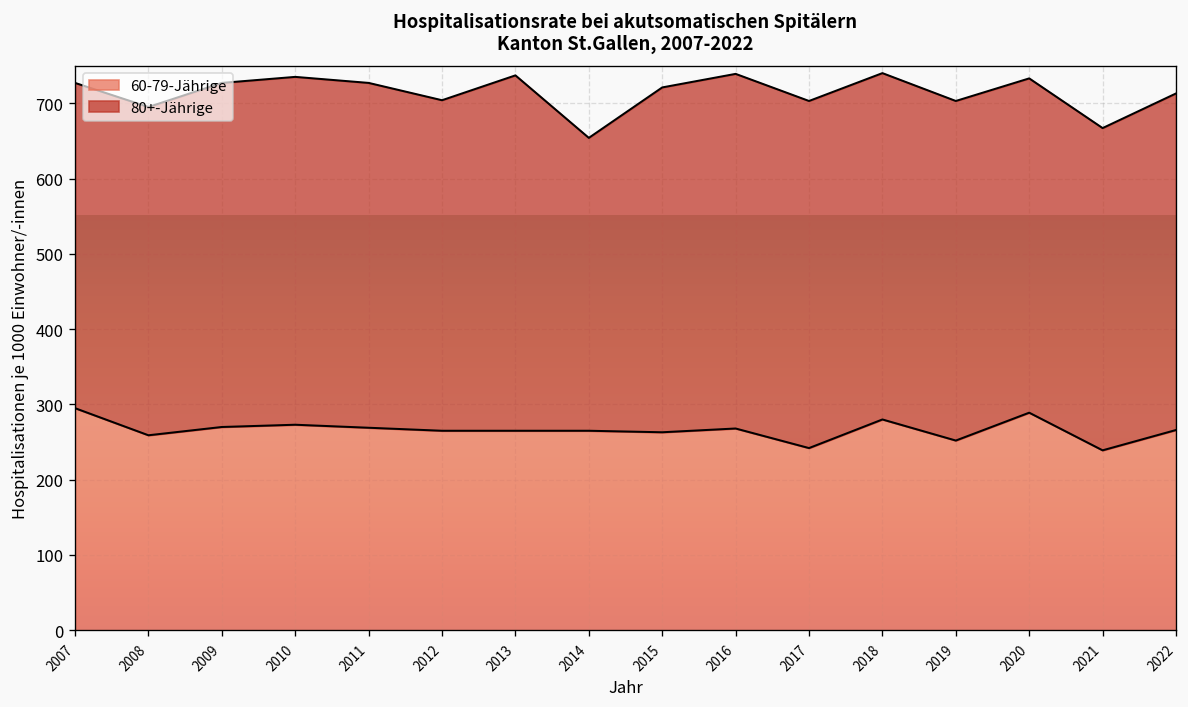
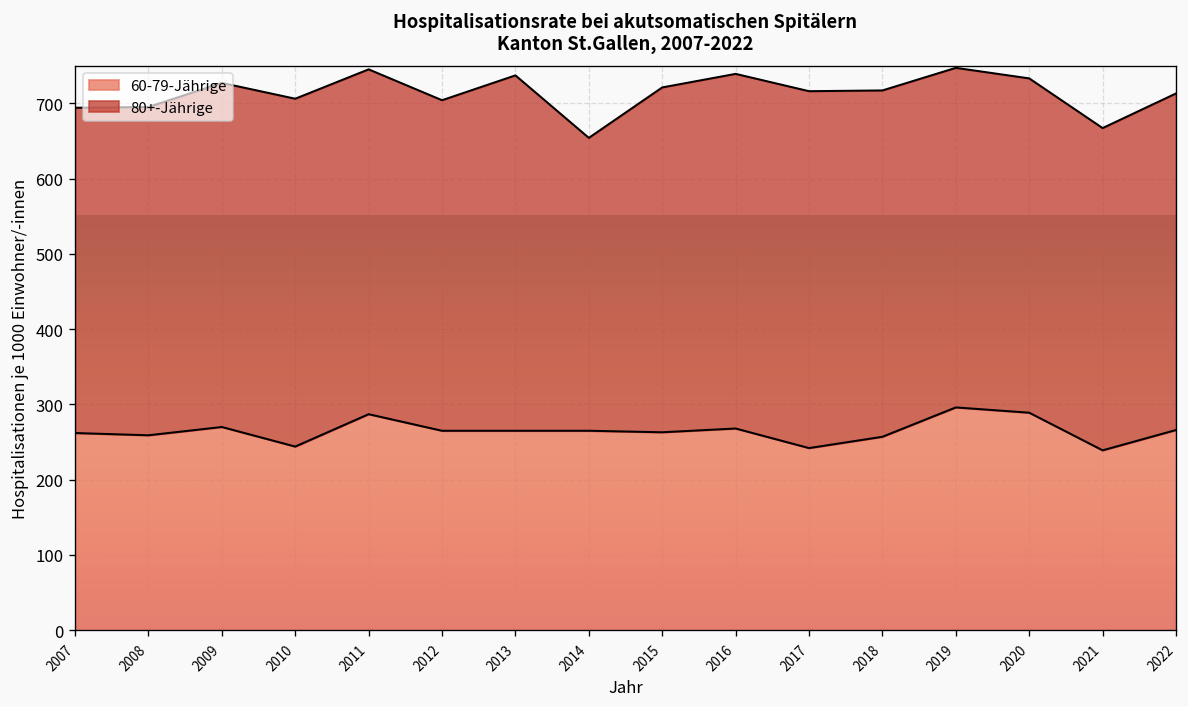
  {
    "60-79-Jährige": {
-     "2007": 300,
+     "2007": 260,
      "2008": 260,
      "2009": 270,
-     "2010": 270,
-     "2011": 270,
+     "2010": 240,
+     "2011": 290,
      "2012": 270,
      "2013": 270,
      "2014": 270,
      "2015": 260,
      "2016": 270,
      "2017": 240,
-     "2018": 280,
-     "2019": 250,
+     "2018": 260,
+     "2019": 300,
      "2020": 290,
      "2021": 240,
      "2022": 270
    },
    "80+-Jährige": {
      "2007": 430,
      "2010": 460,
      "2011": 460,
      "2012": 440,
      "2013": 470,
      "2014": 390,
      "2015": 460,
      "2016": 470,
-     "2017": 460,
+     "2017": 470,
      "2018": 460,
      "2019": 450,
      "2020": 440,
      "2021": 430,
      "2022": 450
    }
  }
